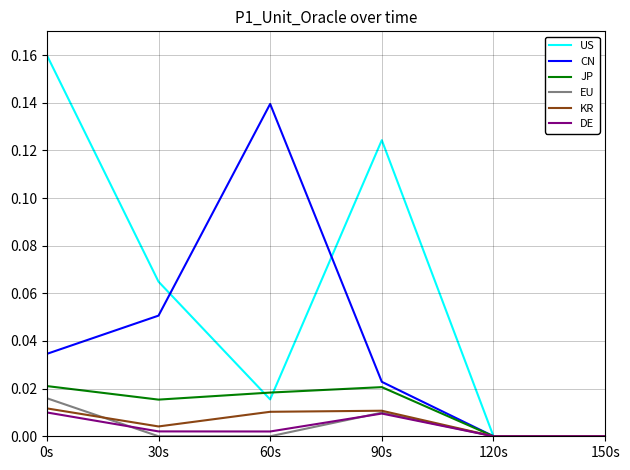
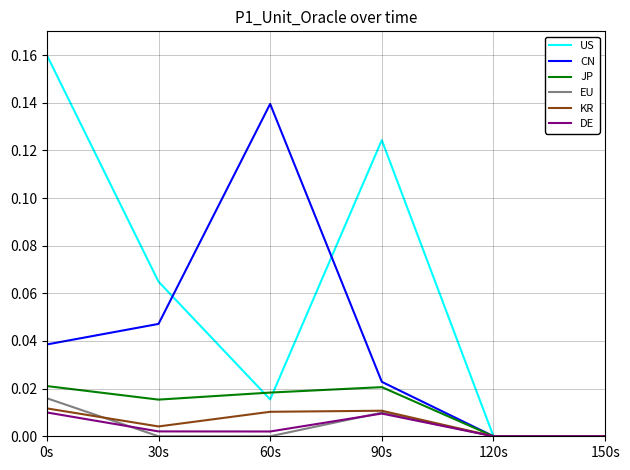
  {
    "US": {
      "0s": 0.160,
      "30s": 0.065,
      "60s": 0.015,
      "90s": 0.124
    },
    "CN": {
-     "0s": 0.035,
-     "30s": 0.051,
+     "0s": 0.039,
+     "30s": 0.047,
      "60s": 0.140,
      "90s": 0.023
    },
    "JP": {
      "0s": 0.021,
      "30s": 0.015,
      "60s": 0.018,
      "90s": 0.021
    },
    "EU": {
      "0s": 0.016,
      "30s": 0.000,
      "60s": 0.000
    },
    "KR": {
      "0s": 0.012,
      "30s": 0.004,
      "60s": 0.010
    },
    "DE": {
      "0s": 0.010,
      "30s": 0.002,
      "60s": 0.002
    }
  }
